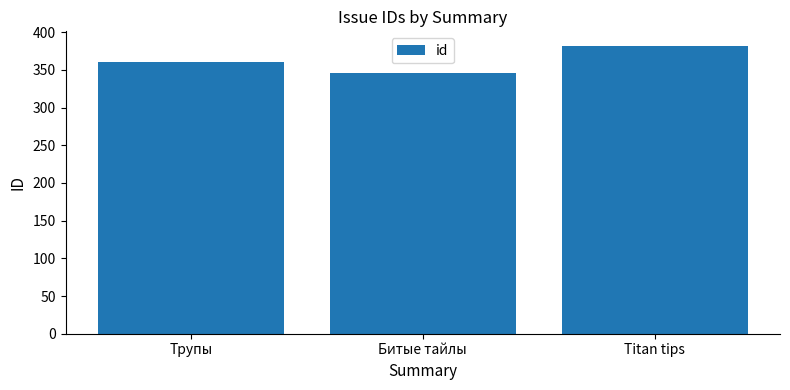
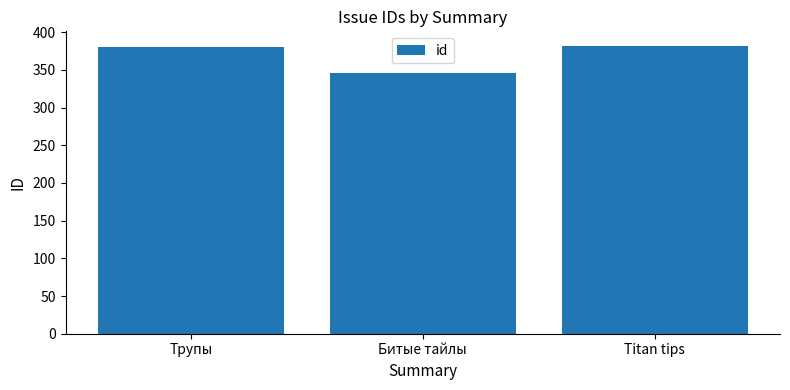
  {
-   "Трупы": 360,
+   "Трупы": 380,
    "Битые тайлы": 350,
    "Titan tips": 380
  }
